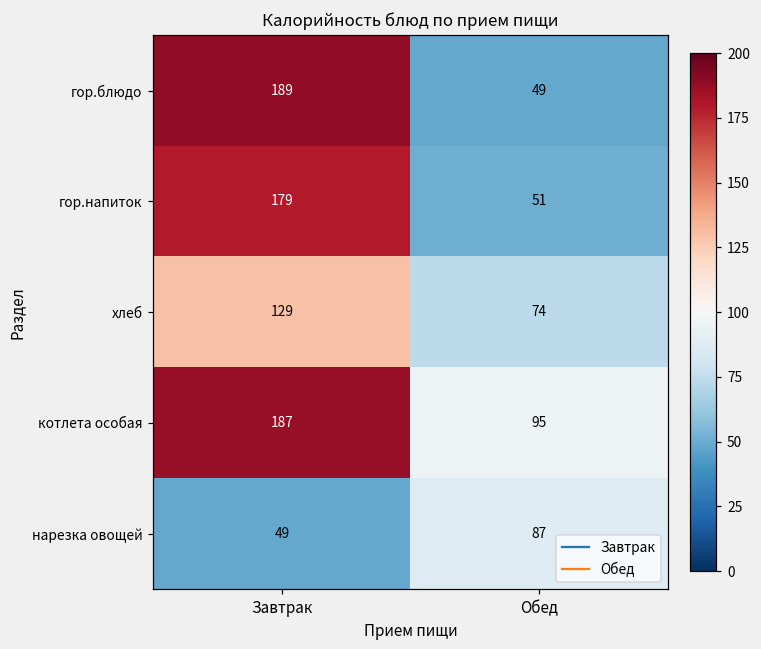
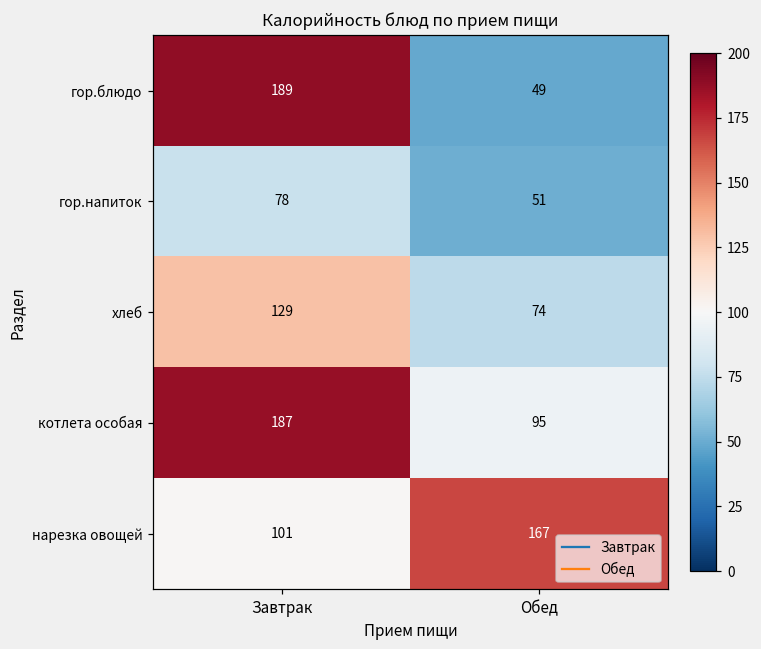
  {
    "гор.блюдо": {
      "Завтрак": 189,
      "Обед": 49
    },
    "гор.напиток": {
-     "Завтрак": 179,
+     "Завтрак": 78,
      "Обед": 51
    },
    "хлеб": {
      "Завтрак": 129,
      "Обед": 74
    },
    "котлета особая": {
      "Завтрак": 187,
      "Обед": 95
    },
    "нарезка овощей": {
-     "Завтрак": 49,
-     "Обед": 87
+     "Завтрак": 101,
+     "Обед": 167
    }
  }
